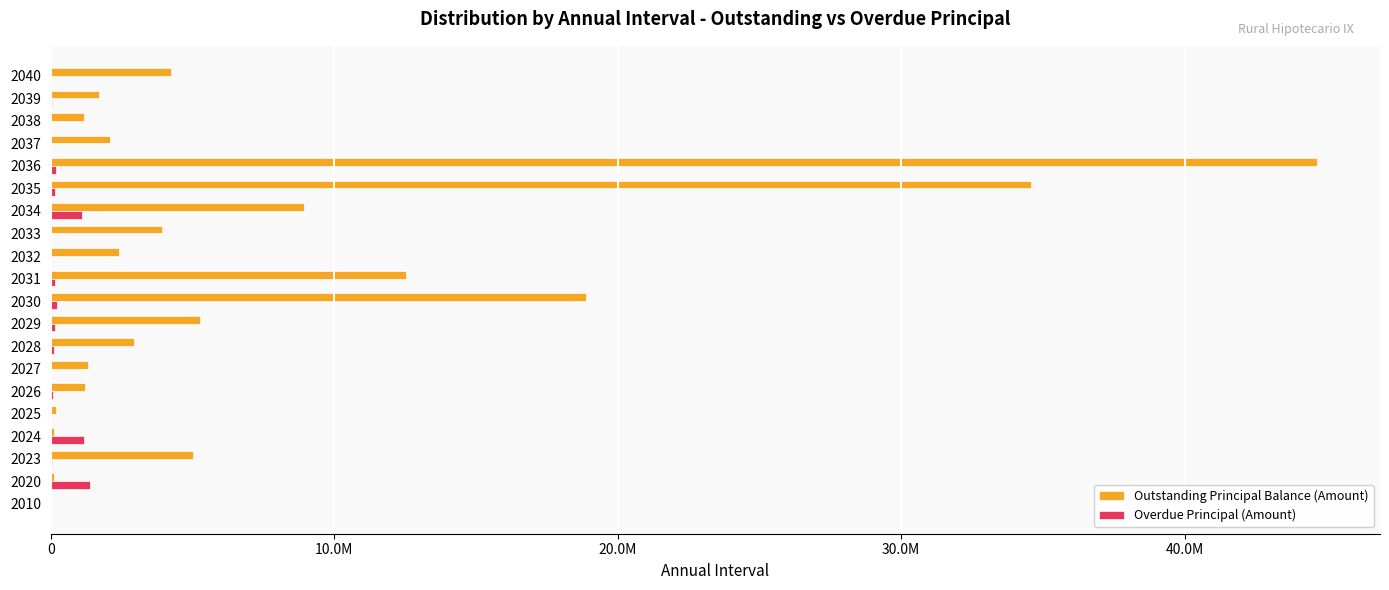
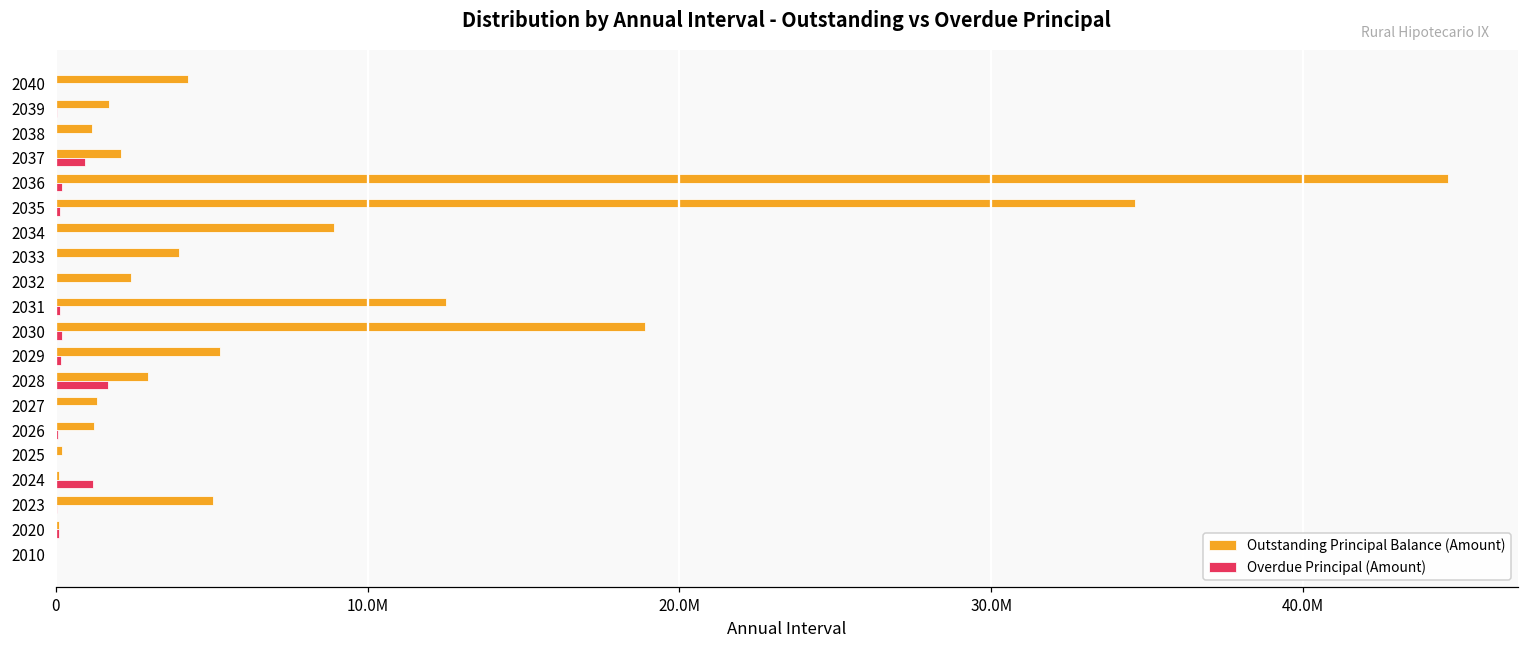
  {
    "Outstanding Principal Balance (Amount)": {
      "2040": 4200000,
      "2039": 1700000,
      "2038": 1200000,
      "2037": 2100000,
      "2036": 44700000,
      "2035": 34600000,
      "2034": 8900000,
      "2033": 3900000,
      "2032": 2400000,
      "2031": 12500000,
      "2030": 18900000,
      "2029": 5300000,
      "2028": 2900000,
      "2027": 1300000,
      "2026": 1200000,
      "2025": 200000,
      "2024": 100000,
      "2023": 5000000,
      "2020": 100000
    },
    "Overdue Principal (Amount)": {
-     "2037": 0,
+     "2037": 900000,
      "2036": 200000,
      "2035": 100000,
-     "2034": 1100000,
+     "2034": 0,
      "2033": 0,
      "2031": 100000,
      "2030": 200000,
      "2029": 200000,
-     "2028": 100000,
+     "2028": 1700000,
      "2024": 1200000,
-     "2020": 1400000
+     "2020": 100000
    }
  }
